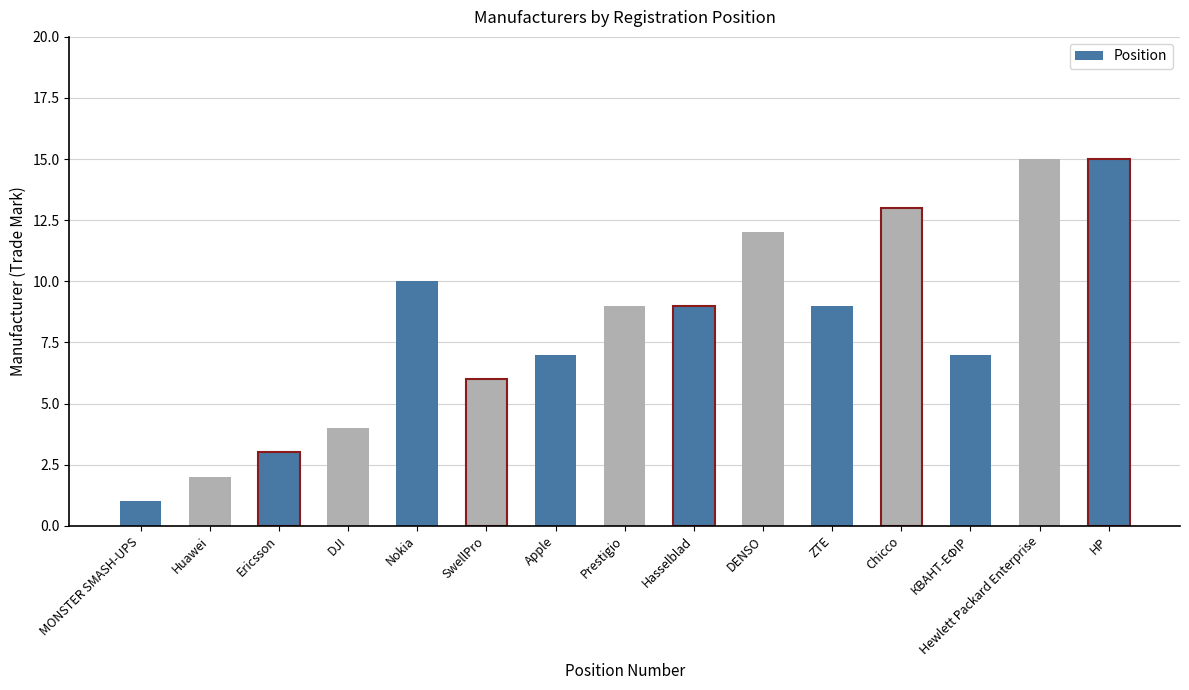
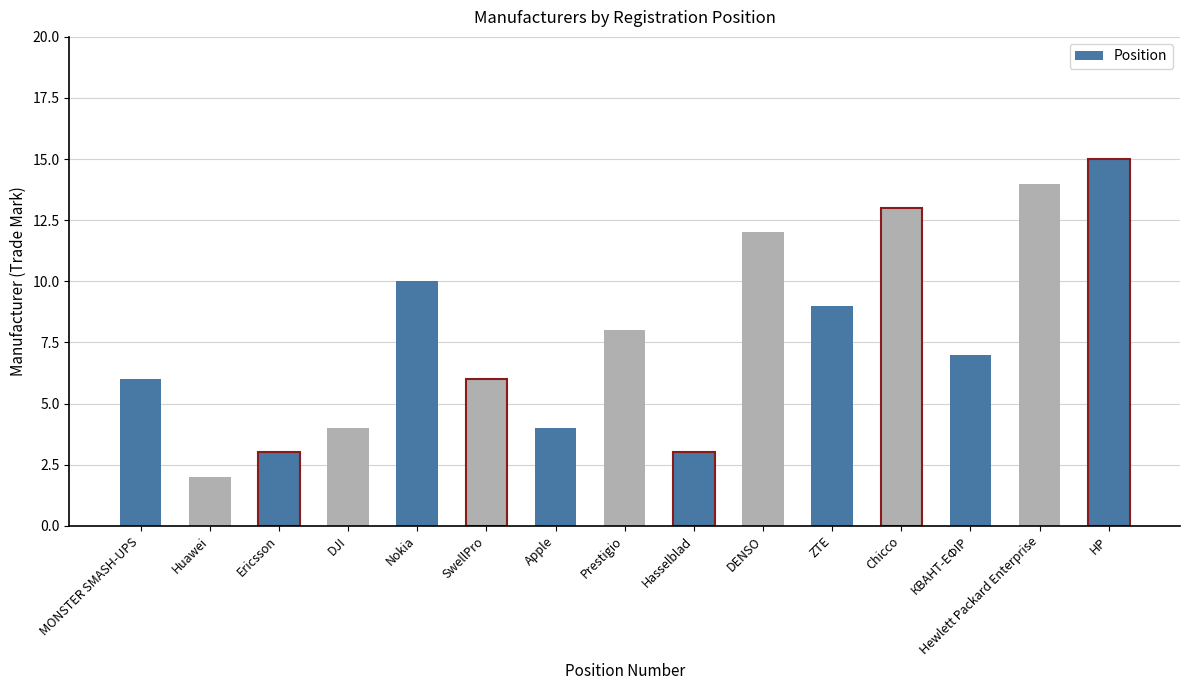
  {
-   "MONSTER SMASH-UPS": 1,
+   "MONSTER SMASH-UPS": 6,
    "Huawei": 2,
    "Ericsson": 3,
    "DJI": 4,
    "Nokia": 10,
    "SwellPro": 6,
-   "Apple": 7,
-   "Prestigio": 9,
-   "Hasselblad": 9,
+   "Apple": 4,
+   "Prestigio": 8,
+   "Hasselblad": 3,
    "DENSO": 12,
    "ZTE": 9,
    "Chicco": 13,
    "КВАНТ-ЕФІР": 7,
-   "Hewlett Packard Enterprise": 15,
+   "Hewlett Packard Enterprise": 14,
    "HP": 15
  }
